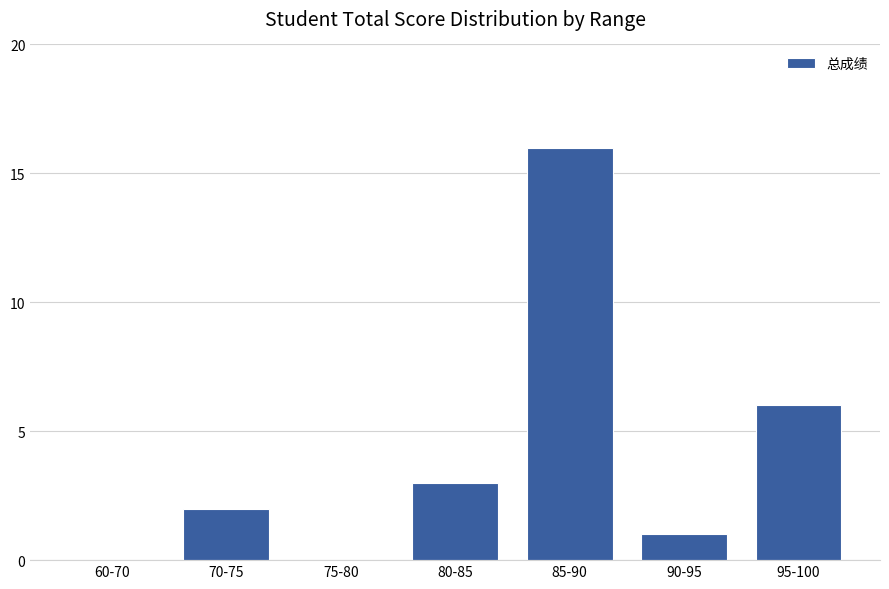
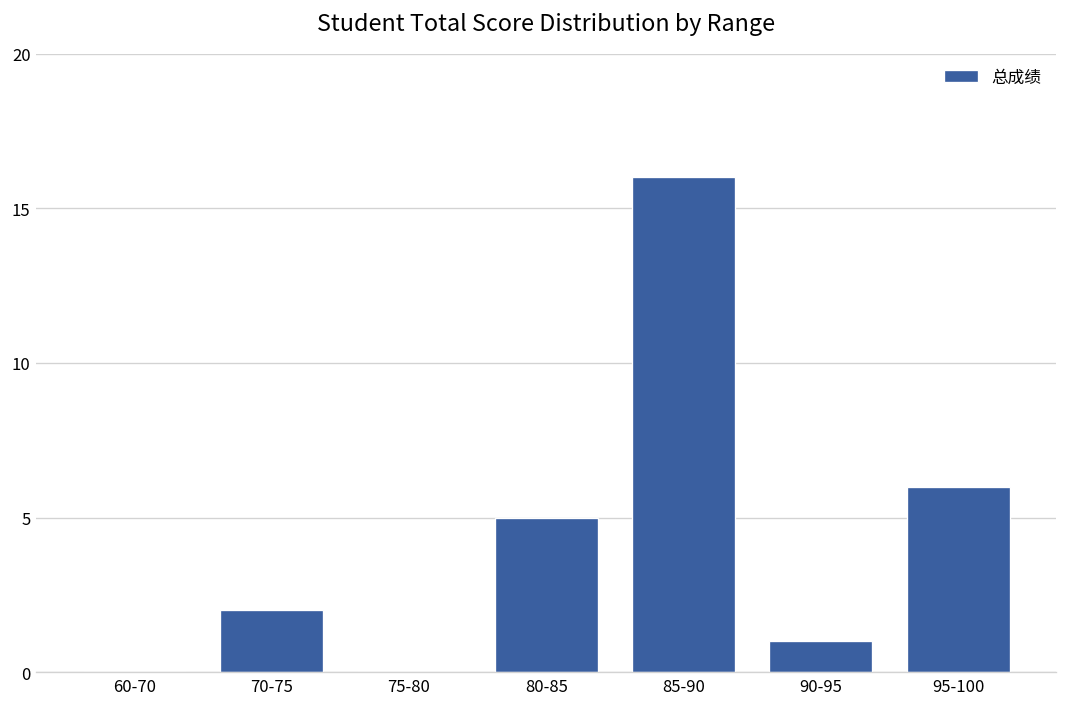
  {
    "60-70": 0,
    "70-75": 2,
    "75-80": 0,
-   "80-85": 3,
+   "80-85": 5,
    "85-90": 16,
    "90-95": 1,
    "95-100": 6
  }
